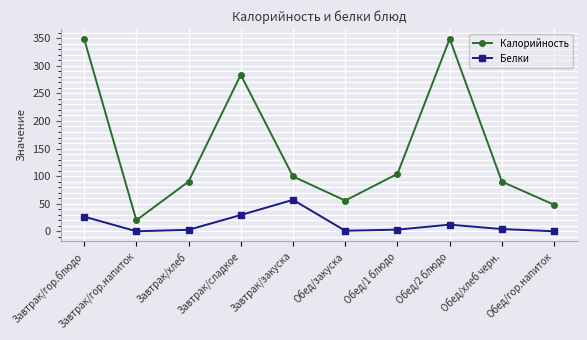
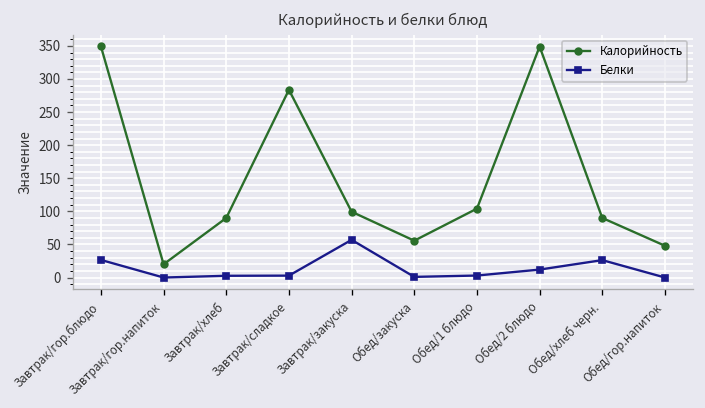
  {
    "Калорийность": {
      "Завтрак/гор.блюдо": 350,
      "Завтрак/гор.напиток": 20,
      "Завтрак/хлеб": 90,
      "Завтрак/сладкое": 280,
      "Завтрак/закуска": 100,
      "Обед/закуска": 60,
      "Обед/1 блюдо": 100,
      "Обед/2 блюдо": 350,
      "Обед/хлеб черн.": 90,
      "Обед/гор.напиток": 50
    },
    "Белки": {
      "Завтрак/гор.блюдо": 30,
      "Завтрак/гор.напиток": 0,
      "Завтрак/хлеб": 0,
-     "Завтрак/сладкое": 30,
+     "Завтрак/сладкое": 0,
      "Завтрак/закуска": 60,
      "Обед/закуска": 0,
      "Обед/1 блюдо": 0,
      "Обед/2 блюдо": 10,
-     "Обед/хлеб черн.": 0,
+     "Обед/хлеб черн.": 30,
      "Обед/гор.напиток": 0
    }
  }
